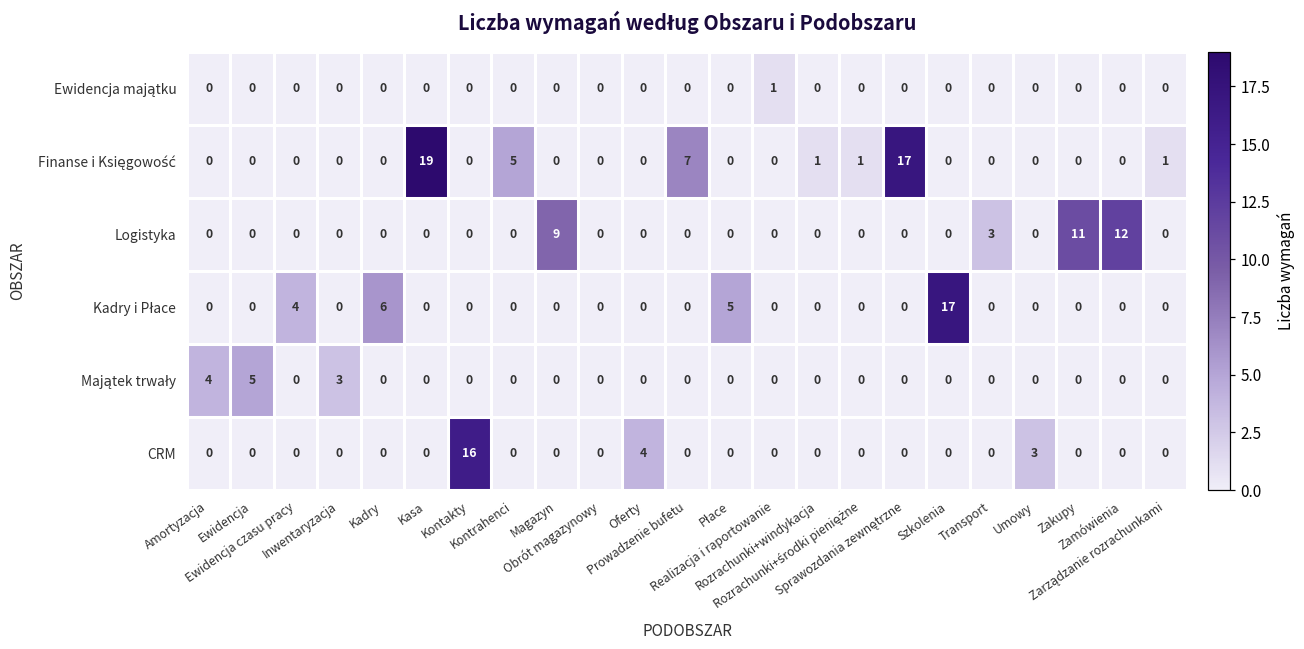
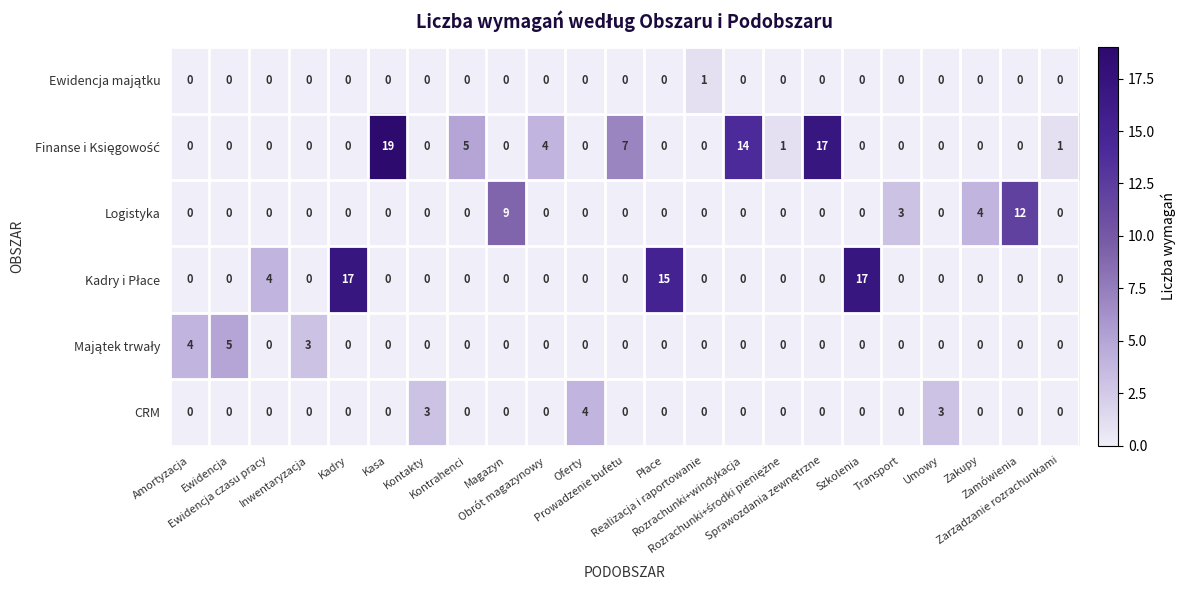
  {
    "Ewidencja majątku": {
      "Amortyzacja": 0,
      "Ewidencja": 0,
      "Ewidencja czasu pracy": 0,
      "Inwentaryzacja": 0,
      "Kadry": 0,
      "Kasa": 0,
      "Kontakty": 0,
      "Kontrahenci": 0,
      "Magazyn": 0,
      "Obrót magazynowy": 0,
      "Oferty": 0,
      "Prowadzenie bufetu": 0,
      "Płace": 0,
      "Realizacja i raportowanie": 1,
      "Rozrachunki+windykacja": 0,
      "Rozrachunki+środki pieniężne": 0,
      "Sprawozdania zewnętrzne": 0,
      "Szkolenia": 0,
      "Transport": 0,
      "Umowy": 0,
      "Zakupy": 0,
      "Zamówienia": 0,
      "Zarządzanie rozrachunkami": 0
    },
    "Finanse i Księgowość": {
      "Amortyzacja": 0,
      "Ewidencja": 0,
      "Ewidencja czasu pracy": 0,
      "Inwentaryzacja": 0,
      "Kadry": 0,
      "Kasa": 19,
      "Kontakty": 0,
      "Kontrahenci": 5,
      "Magazyn": 0,
-     "Obrót magazynowy": 0,
+     "Obrót magazynowy": 4,
      "Oferty": 0,
      "Prowadzenie bufetu": 7,
      "Płace": 0,
      "Realizacja i raportowanie": 0,
-     "Rozrachunki+windykacja": 1,
+     "Rozrachunki+windykacja": 14,
      "Rozrachunki+środki pieniężne": 1,
      "Sprawozdania zewnętrzne": 17,
      "Szkolenia": 0,
      "Transport": 0,
      "Umowy": 0,
      "Zakupy": 0,
      "Zamówienia": 0,
      "Zarządzanie rozrachunkami": 1
    },
    "Logistyka": {
      "Amortyzacja": 0,
      "Ewidencja": 0,
      "Ewidencja czasu pracy": 0,
      "Inwentaryzacja": 0,
      "Kadry": 0,
      "Kasa": 0,
      "Kontakty": 0,
      "Kontrahenci": 0,
      "Magazyn": 9,
      "Obrót magazynowy": 0,
      "Oferty": 0,
      "Prowadzenie bufetu": 0,
      "Płace": 0,
      "Realizacja i raportowanie": 0,
      "Rozrachunki+windykacja": 0,
      "Rozrachunki+środki pieniężne": 0,
      "Sprawozdania zewnętrzne": 0,
      "Szkolenia": 0,
      "Transport": 3,
      "Umowy": 0,
-     "Zakupy": 11,
+     "Zakupy": 4,
      "Zamówienia": 12,
      "Zarządzanie rozrachunkami": 0
    },
    "Kadry i Płace": {
      "Amortyzacja": 0,
      "Ewidencja": 0,
      "Ewidencja czasu pracy": 4,
      "Inwentaryzacja": 0,
-     "Kadry": 6,
+     "Kadry": 17,
      "Kasa": 0,
      "Kontakty": 0,
      "Kontrahenci": 0,
      "Magazyn": 0,
      "Obrót magazynowy": 0,
      "Oferty": 0,
      "Prowadzenie bufetu": 0,
-     "Płace": 5,
+     "Płace": 15,
      "Realizacja i raportowanie": 0,
      "Rozrachunki+windykacja": 0,
      "Rozrachunki+środki pieniężne": 0,
      "Sprawozdania zewnętrzne": 0,
      "Szkolenia": 17,
      "Transport": 0,
      "Umowy": 0,
      "Zakupy": 0,
      "Zamówienia": 0,
      "Zarządzanie rozrachunkami": 0
    },
    "Majątek trwały": {
      "Amortyzacja": 4,
      "Ewidencja": 5,
      "Ewidencja czasu pracy": 0,
      "Inwentaryzacja": 3,
      "Kadry": 0,
      "Kasa": 0,
      "Kontakty": 0,
      "Kontrahenci": 0,
      "Magazyn": 0,
      "Obrót magazynowy": 0,
      "Oferty": 0,
      "Prowadzenie bufetu": 0,
      "Płace": 0,
      "Realizacja i raportowanie": 0,
      "Rozrachunki+windykacja": 0,
      "Rozrachunki+środki pieniężne": 0,
      "Sprawozdania zewnętrzne": 0,
      "Szkolenia": 0,
      "Transport": 0,
      "Umowy": 0,
      "Zakupy": 0,
      "Zamówienia": 0,
      "Zarządzanie rozrachunkami": 0
    },
    "CRM": {
      "Amortyzacja": 0,
      "Ewidencja": 0,
      "Ewidencja czasu pracy": 0,
      "Inwentaryzacja": 0,
      "Kadry": 0,
      "Kasa": 0,
-     "Kontakty": 16,
+     "Kontakty": 3,
      "Kontrahenci": 0,
      "Magazyn": 0,
      "Obrót magazynowy": 0,
      "Oferty": 4,
      "Prowadzenie bufetu": 0,
      "Płace": 0,
      "Realizacja i raportowanie": 0,
      "Rozrachunki+windykacja": 0,
      "Rozrachunki+środki pieniężne": 0,
      "Sprawozdania zewnętrzne": 0,
      "Szkolenia": 0,
      "Transport": 0,
      "Umowy": 3,
      "Zakupy": 0,
      "Zamówienia": 0,
      "Zarządzanie rozrachunkami": 0
    }
  }
